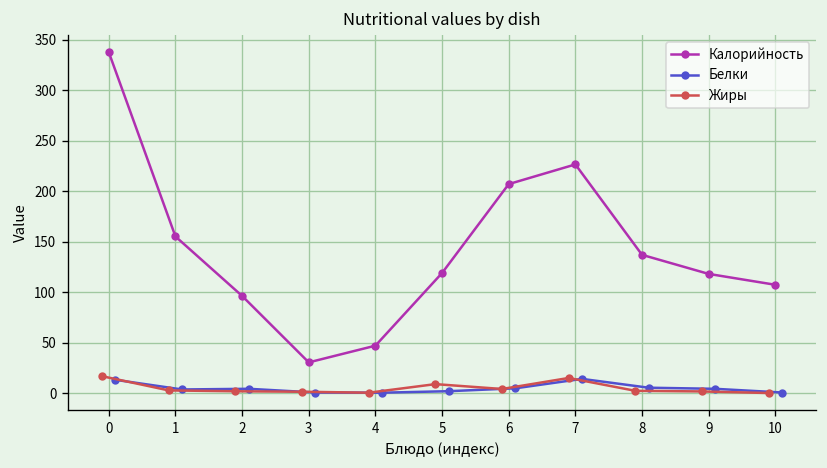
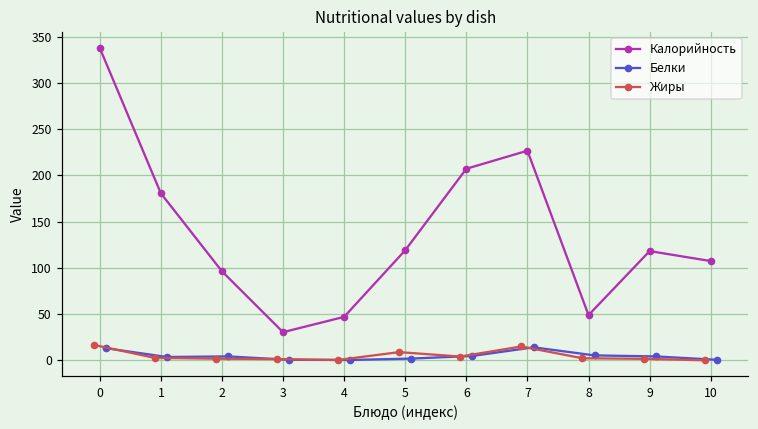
  {
    "Калорийность": {
      "0": 340,
-     "1": 160,
+     "1": 180,
      "2": 100,
      "3": 30,
      "4": 50,
      "5": 120,
      "6": 210,
      "7": 230,
-     "8": 140,
+     "8": 50,
      "9": 120,
      "10": 110
    }
  }
